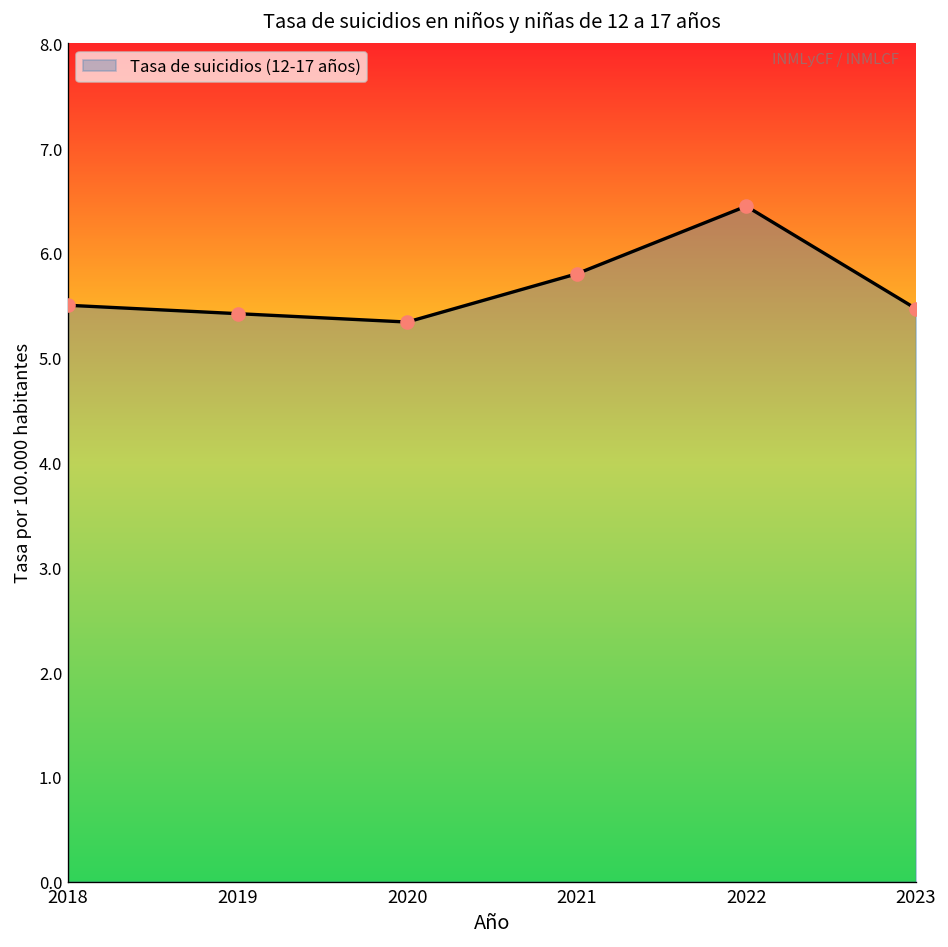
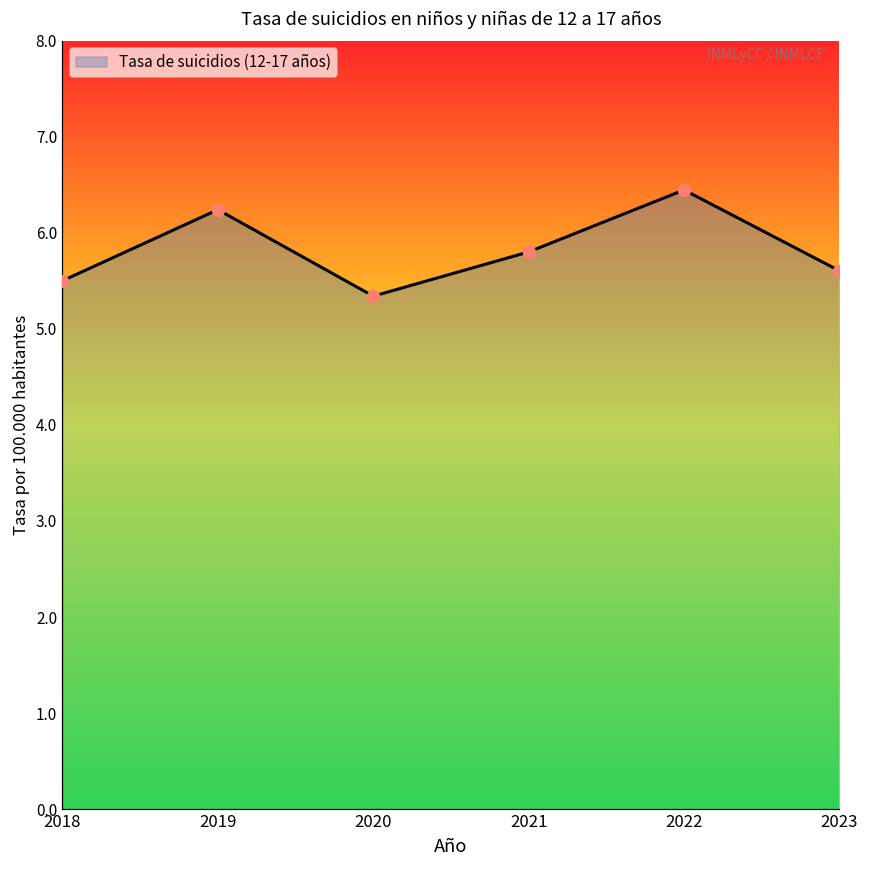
  {
    "2018": 5.5,
-   "2019": 5.4,
+   "2019": 6.2,
    "2020": 5.3,
    "2021": 5.8,
    "2022": 6.4,
-   "2023": 5.5
+   "2023": 5.6
  }
